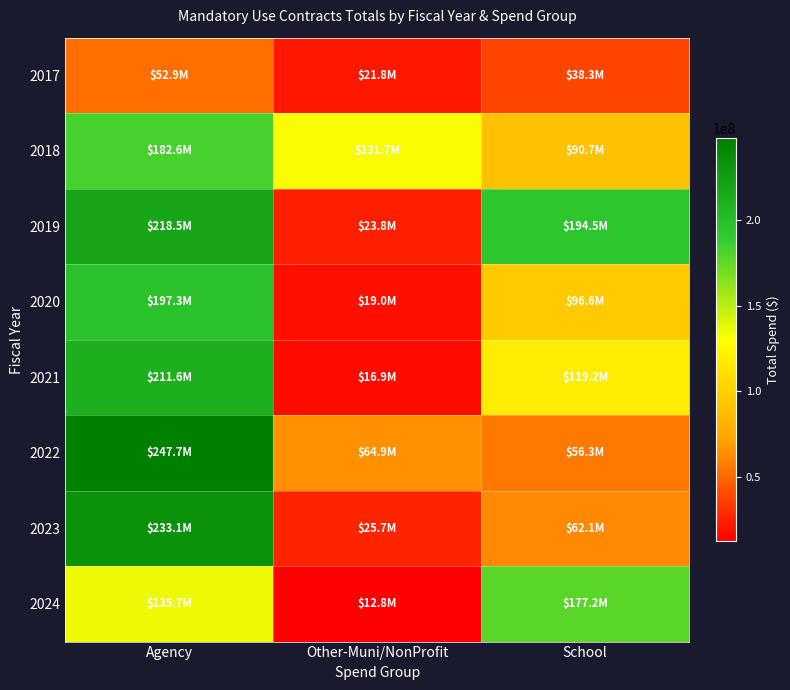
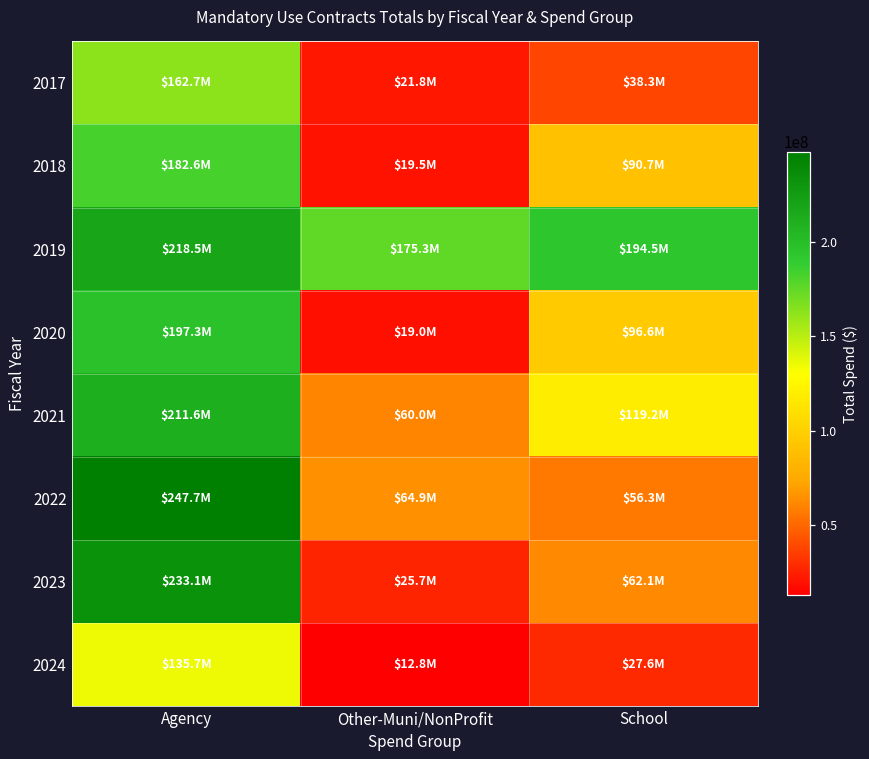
  {
    "2017": {
-     "Agency": "$52.9M",
+     "Agency": "$162.7M",
      "Other-Muni/NonProfit": "$21.8M",
      "School": "$38.3M"
    },
    "2018": {
      "Agency": "$182.6M",
-     "Other-Muni/NonProfit": "$131.7M",
+     "Other-Muni/NonProfit": "$19.5M",
      "School": "$90.7M"
    },
    "2019": {
      "Agency": "$218.5M",
-     "Other-Muni/NonProfit": "$23.8M",
+     "Other-Muni/NonProfit": "$175.3M",
      "School": "$194.5M"
    },
    "2020": {
      "Agency": "$197.3M",
      "Other-Muni/NonProfit": "$19.0M",
      "School": "$96.6M"
    },
    "2021": {
      "Agency": "$211.6M",
-     "Other-Muni/NonProfit": "$16.9M",
+     "Other-Muni/NonProfit": "$60.0M",
      "School": "$119.2M"
    },
    "2022": {
      "Agency": "$247.7M",
      "Other-Muni/NonProfit": "$64.9M",
      "School": "$56.3M"
    },
    "2023": {
      "Agency": "$233.1M",
      "Other-Muni/NonProfit": "$25.7M",
      "School": "$62.1M"
    },
    "2024": {
      "Agency": "$135.7M",
      "Other-Muni/NonProfit": "$12.8M",
-     "School": "$177.2M"
+     "School": "$27.6M"
    }
  }
